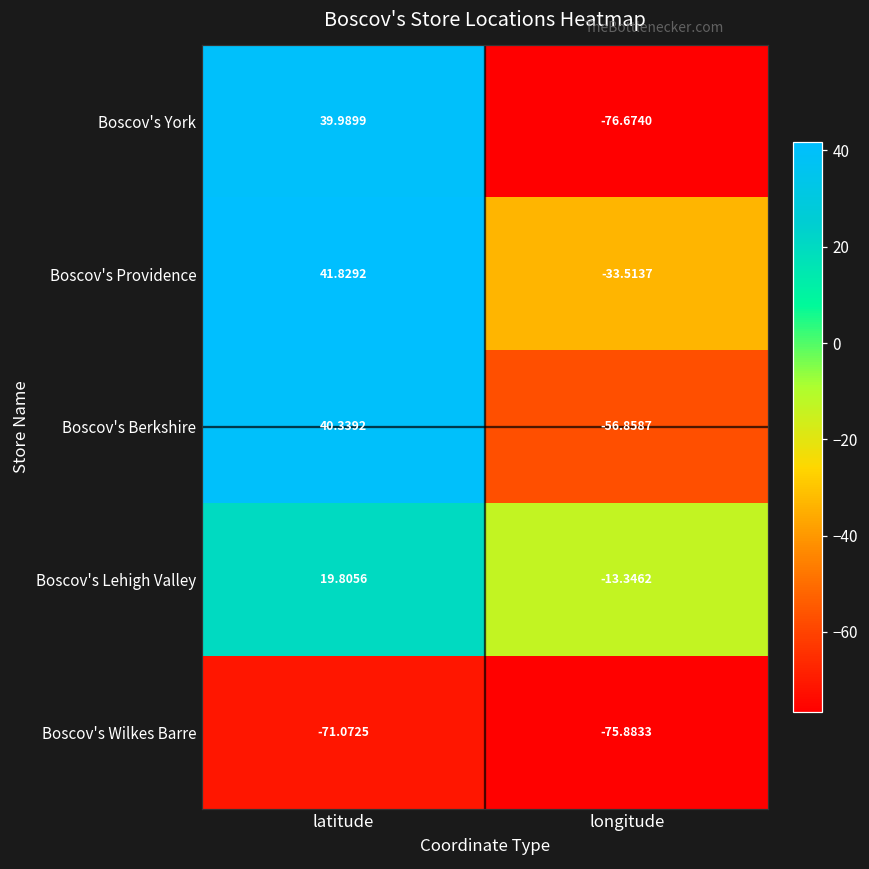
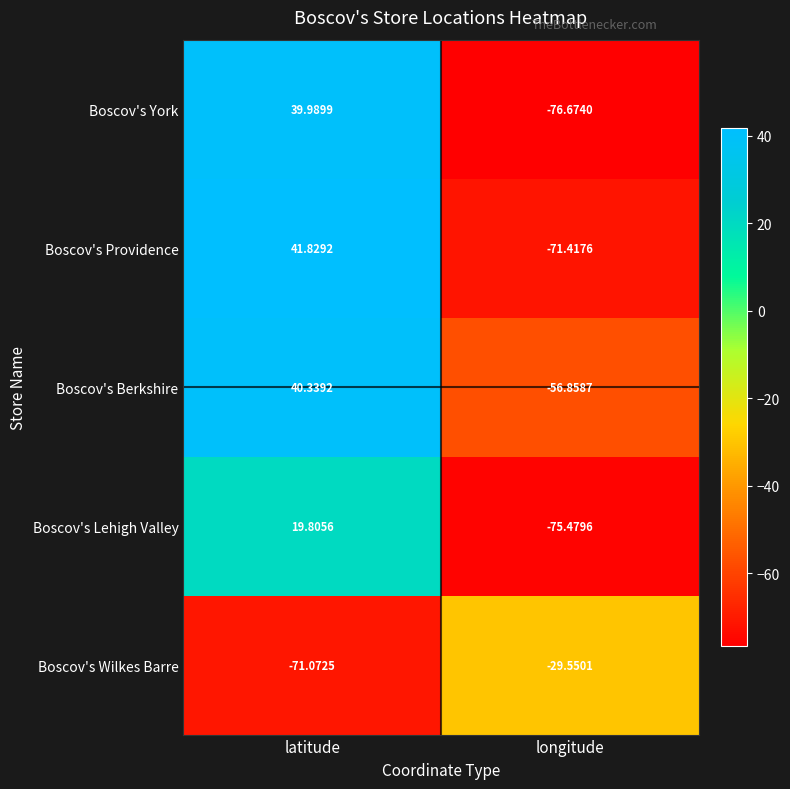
  {
    "Boscov's York": {
      "latitude": 39.9899,
      "longitude": -76.6740
    },
    "Boscov's Providence": {
      "latitude": 41.8292,
-     "longitude": -33.5137
+     "longitude": -71.4176
    },
    "Boscov's Berkshire": {
      "latitude": 40.3392,
      "longitude": -56.8587
    },
    "Boscov's Lehigh Valley": {
      "latitude": 19.8056,
-     "longitude": -13.3462
+     "longitude": -75.4796
    },
    "Boscov's Wilkes Barre": {
      "latitude": -71.0725,
-     "longitude": -75.8833
+     "longitude": -29.5501
    }
  }
